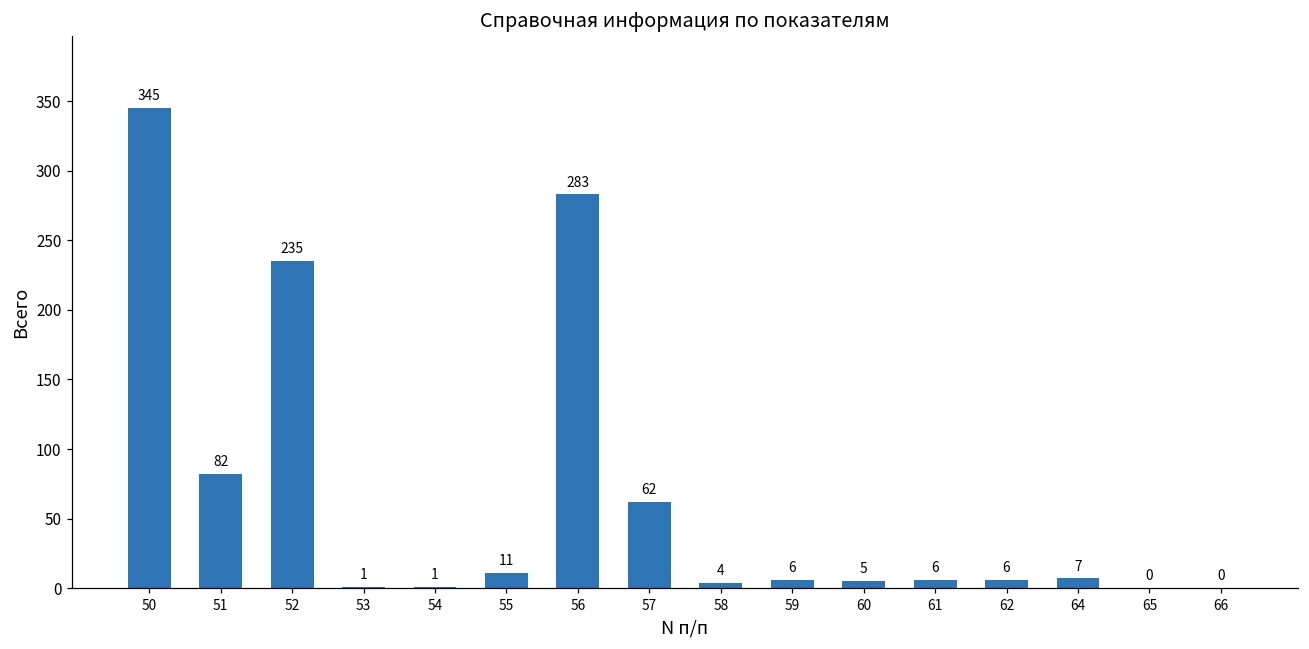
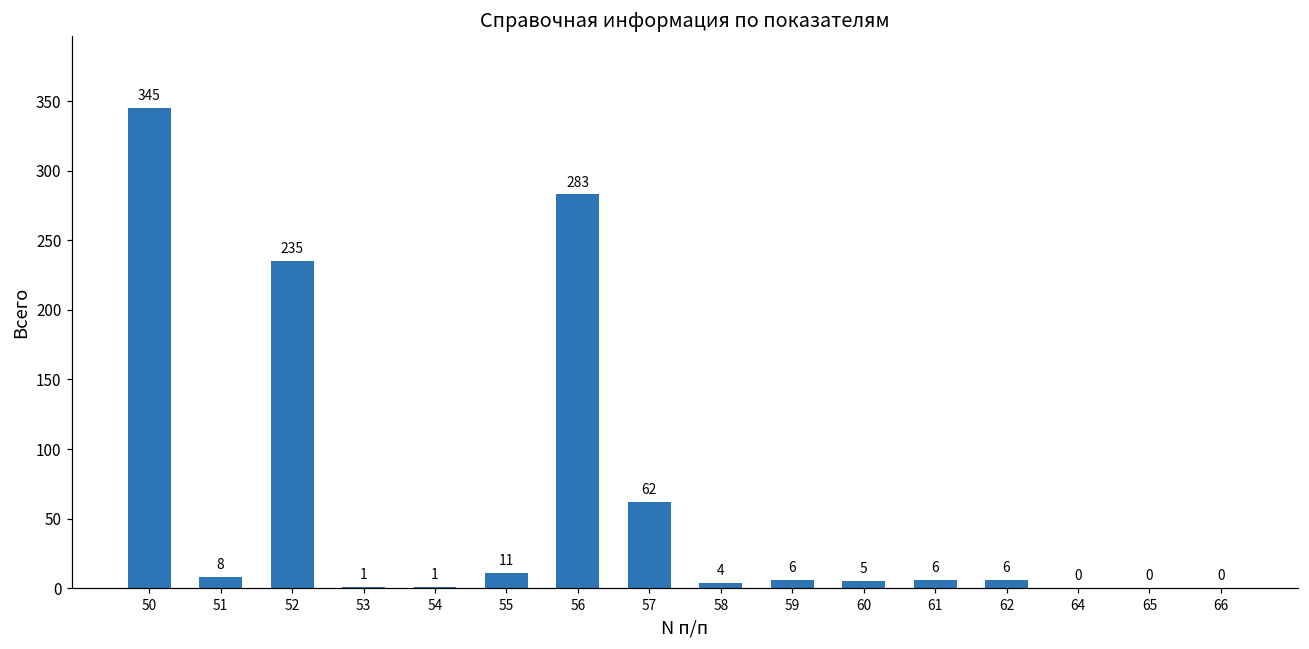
  {
    "50": 345,
-   "51": 82,
+   "51": 8,
    "52": 235,
    "53": 1,
    "54": 1,
    "55": 11,
    "56": 283,
    "57": 62,
    "58": 4,
    "59": 6,
    "60": 5,
    "61": 6,
    "62": 6,
-   "64": 7,
+   "64": 0,
    "65": 0,
    "66": 0
  }
